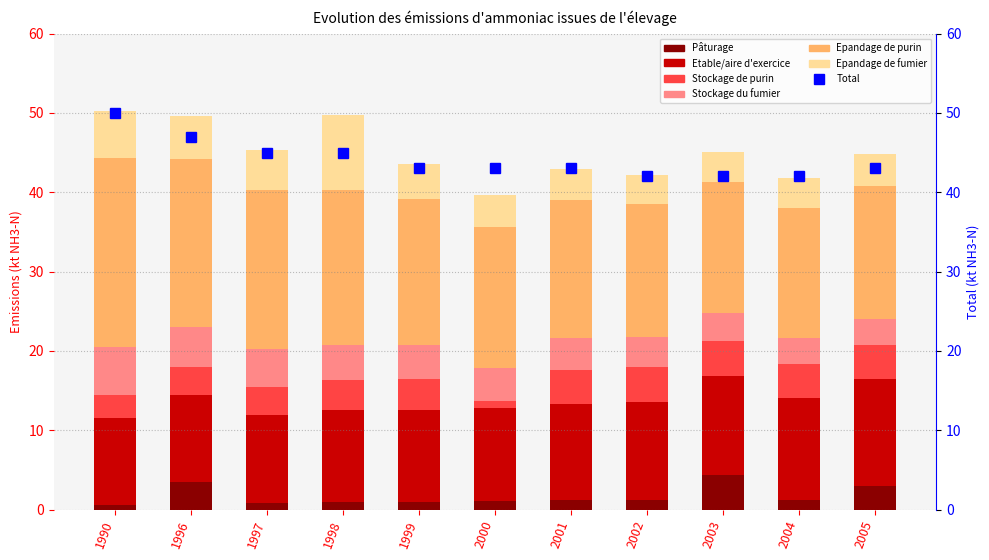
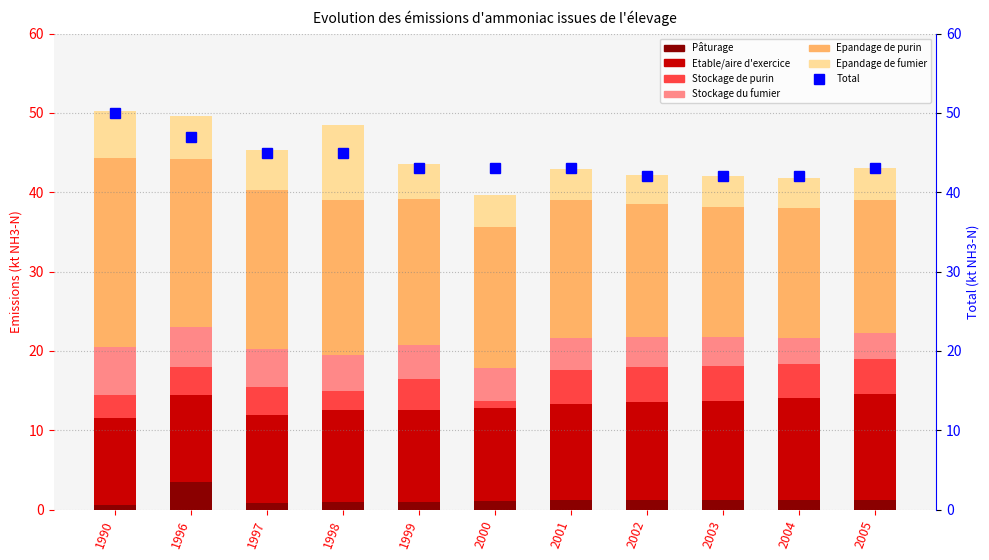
  {
    "Pâturage": {
      "1990": 1,
      "1996": 4,
      "1997": 1,
      "1998": 1,
      "1999": 1,
      "2000": 1,
      "2001": 1,
      "2002": 1,
-     "2003": 4,
+     "2003": 1,
      "2004": 1,
-     "2005": 3
+     "2005": 1
    },
    "Etable/aire d'exercice": {
      "1990": 11,
      "1996": 11,
      "1997": 11,
      "1998": 12,
      "1999": 12,
      "2000": 12,
      "2001": 12,
      "2002": 12,
      "2003": 13,
      "2004": 13,
      "2005": 13
    },
    "Stockage de purin": {
      "1990": 3,
      "1996": 4,
      "1997": 4,
-     "1998": 4,
+     "1998": 3,
      "1999": 4,
      "2000": 1,
      "2001": 4,
      "2002": 5,
      "2003": 4,
      "2004": 4,
      "2005": 4
    },
    "Epandage de fumier": {
      "1990": 6,
      "1996": 5,
      "1997": 5,
      "1998": 10,
      "1999": 4,
      "2000": 4,
      "2001": 4,
      "2002": 4,
      "2003": 4,
      "2004": 4,
      "2005": 4
    },
    "Total": {
      "1990": 50,
      "1996": 47,
      "1997": 45,
      "1998": 45,
      "1999": 43,
      "2000": 43,
      "2001": 43,
      "2002": 42,
      "2003": 42,
      "2004": 42,
      "2005": 43
    }
  }
